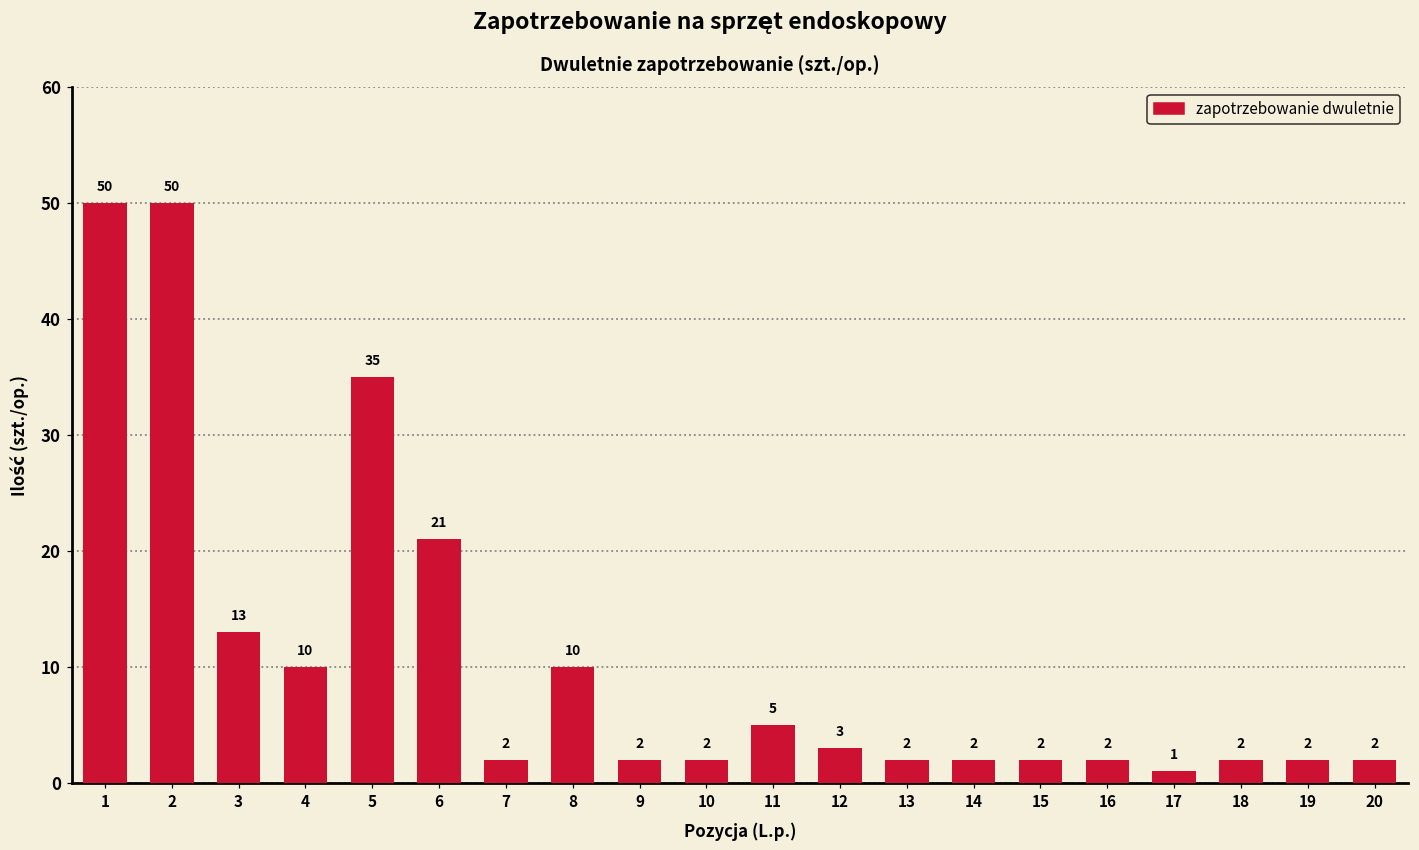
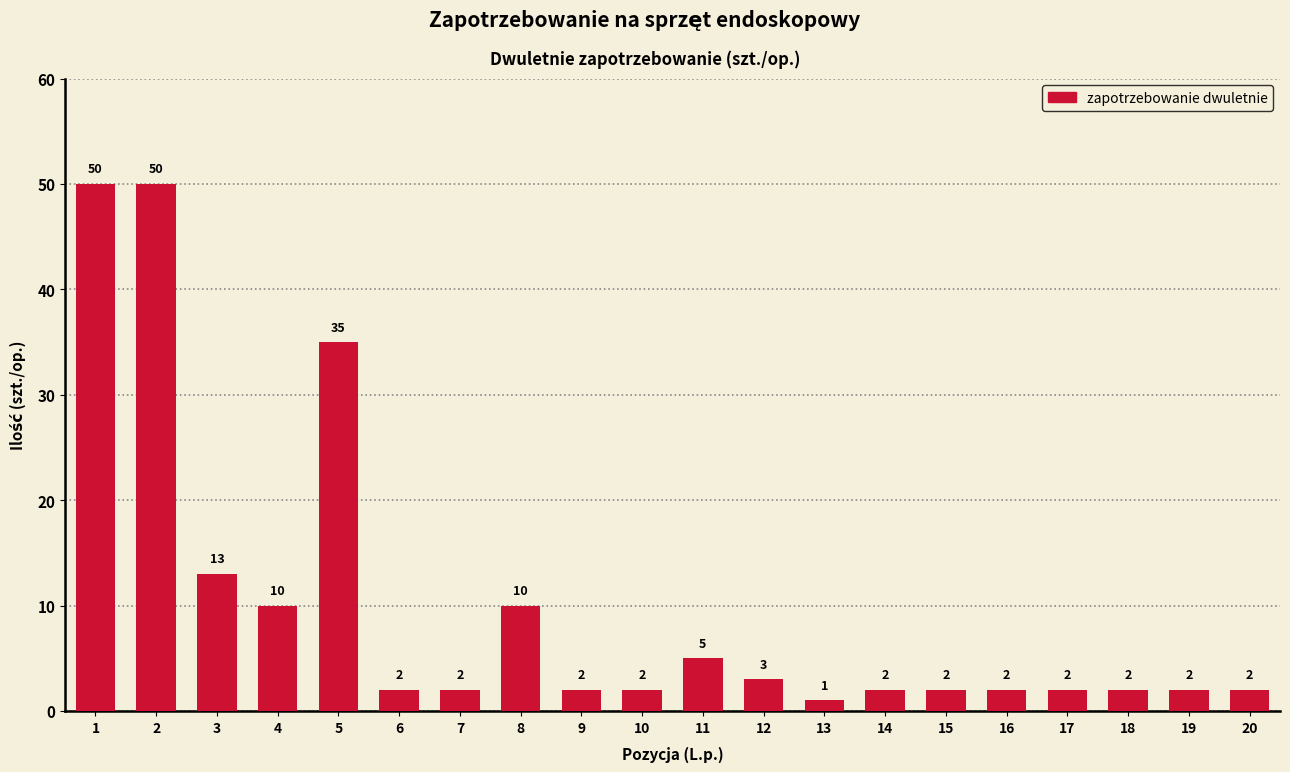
  {
    "1": 50,
    "2": 50,
    "3": 13,
    "4": 10,
    "5": 35,
-   "6": 21,
+   "6": 2,
    "7": 2,
    "8": 10,
    "9": 2,
    "10": 2,
    "11": 5,
    "12": 3,
-   "13": 2,
+   "13": 1,
    "14": 2,
    "15": 2,
    "16": 2,
-   "17": 1,
+   "17": 2,
    "18": 2,
    "19": 2,
    "20": 2
  }
